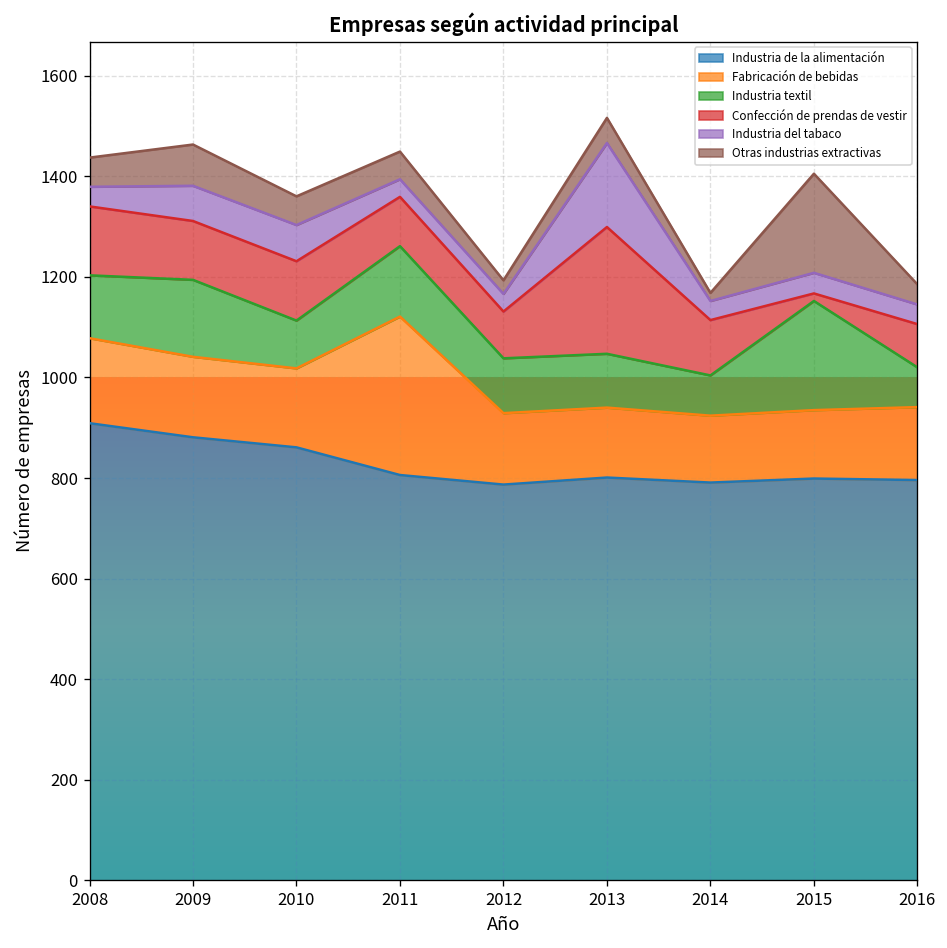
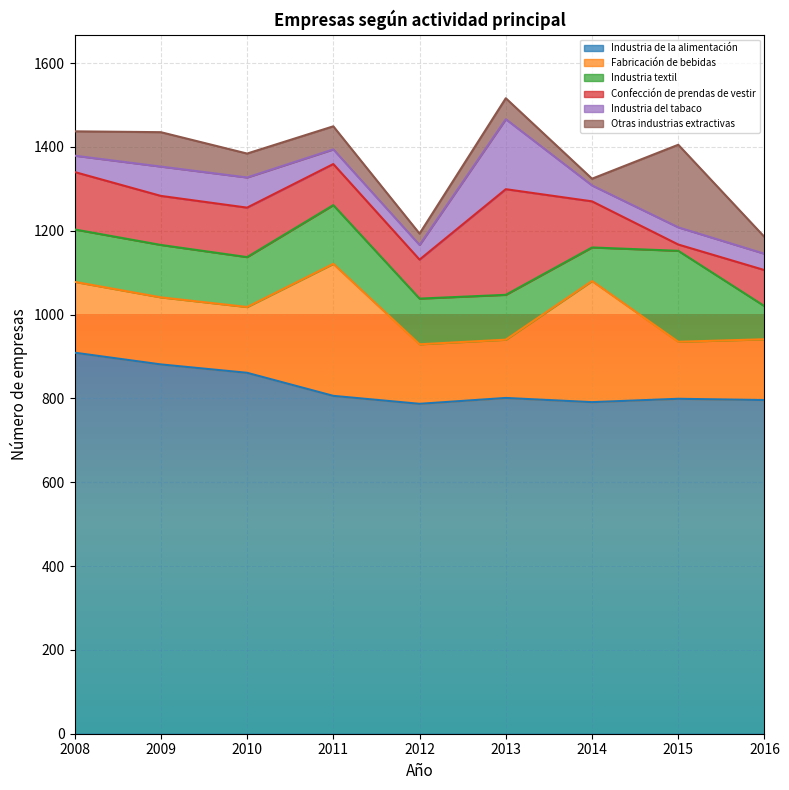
  {
    "Industria de la alimentación": {
      "2008": 910,
      "2009": 880,
      "2010": 860,
      "2011": 810,
      "2012": 790,
      "2013": 800,
      "2014": 790,
      "2015": 800,
      "2016": 800
    },
    "Fabricación de bebidas": {
      "2008": 170,
      "2009": 160,
      "2010": 160,
      "2011": 320,
      "2012": 140,
      "2013": 140,
-     "2014": 130,
+     "2014": 290,
      "2015": 140,
      "2016": 150
    },
    "Industria textil": {
      "2008": 130,
-     "2009": 150,
-     "2010": 100,
+     "2009": 130,
+     "2010": 120,
      "2011": 140,
      "2012": 110,
      "2013": 110,
      "2014": 80,
      "2015": 220,
      "2016": 80
    },
    "Confección de prendas de vestir": {
      "2008": 140,
      "2009": 120,
      "2010": 120,
      "2011": 100,
      "2012": 90,
      "2013": 250,
      "2014": 110,
      "2015": 20,
      "2016": 90
    },
    "Industria del tabaco": {
      "2008": 40,
      "2009": 70,
      "2010": 70,
      "2011": 40,
      "2012": 40,
      "2013": 170,
      "2014": 40,
      "2015": 40,
      "2016": 40
    },
    "Otras industrias extractivas": {
      "2008": 60,
      "2009": 80,
      "2010": 60,
      "2011": 60,
      "2012": 30,
      "2013": 50,
      "2014": 20,
      "2015": 200,
      "2016": 40
    }
  }
